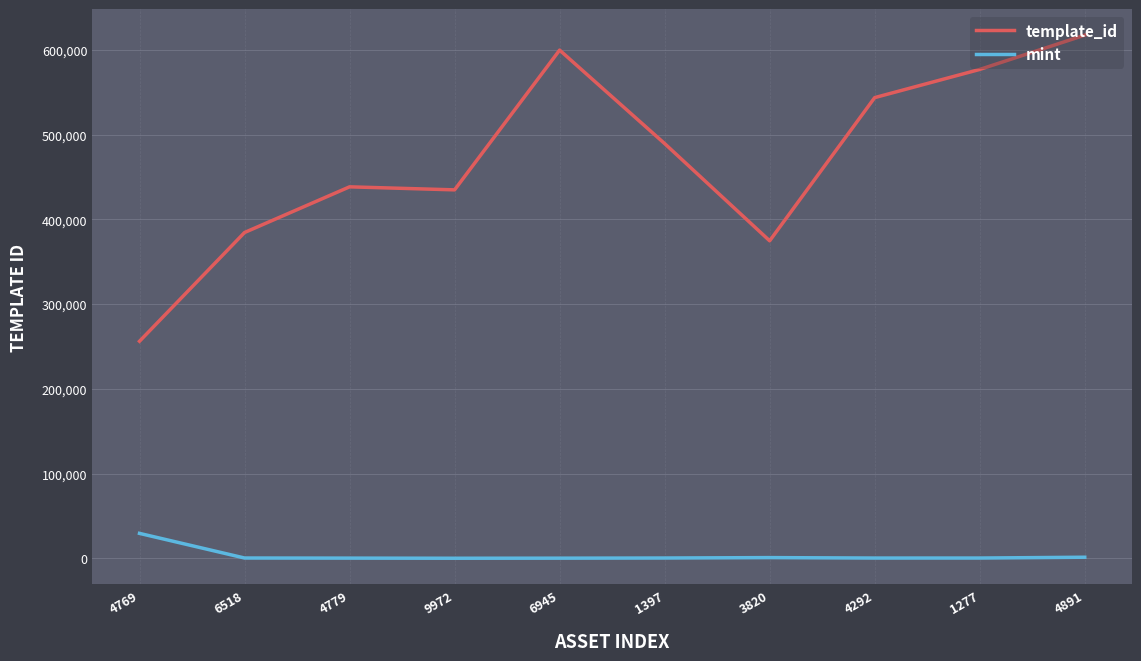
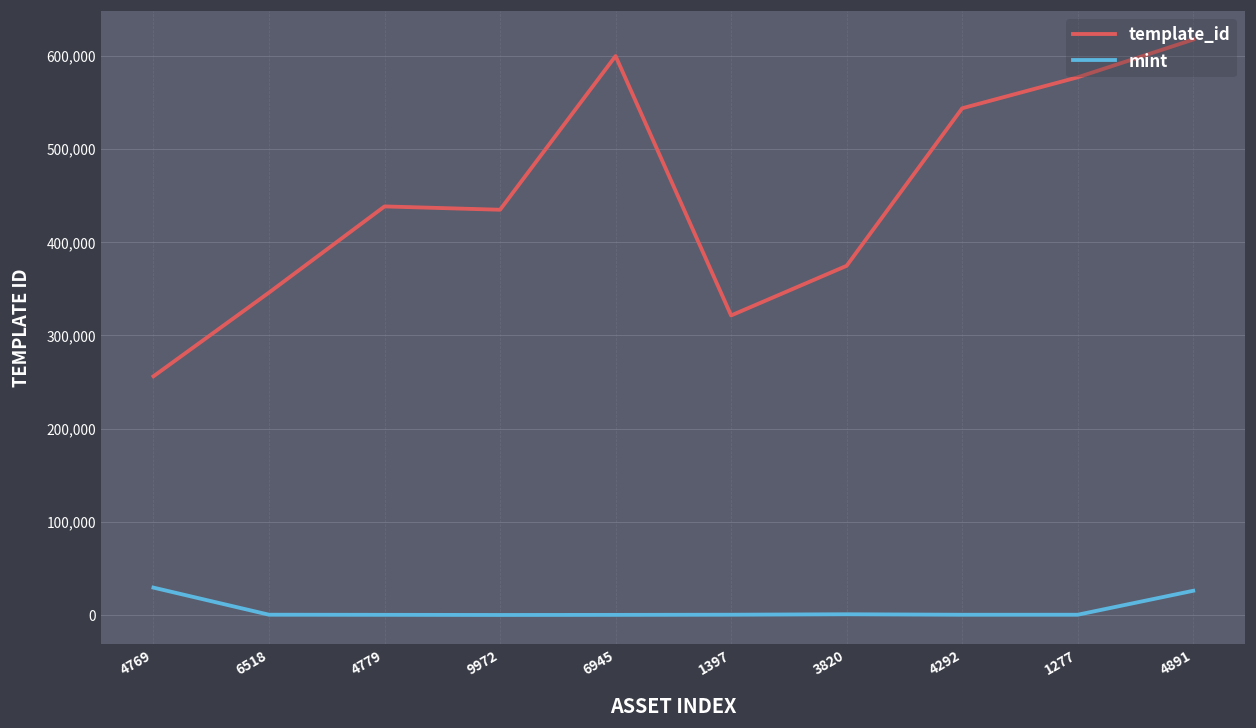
  {
    "template_id": {
      "4769": "260,000",
-     "6518": "380,000",
+     "6518": "350,000",
      "4779": "440,000",
      "9972": "430,000",
      "6945": "600,000",
-     "1397": "490,000",
+     "1397": "320,000",
      "3820": "370,000",
      "4292": "540,000",
      "1277": "580,000"
    },
    "mint": {
      "4769": "30,000",
      "6518": "0",
      "4779": "0",
      "9972": "0",
      "6945": "0",
      "1397": "0",
      "3820": "0",
      "4292": "0",
      "1277": "0",
-     "4891": "0"
+     "4891": "30,000"
    }
  }
